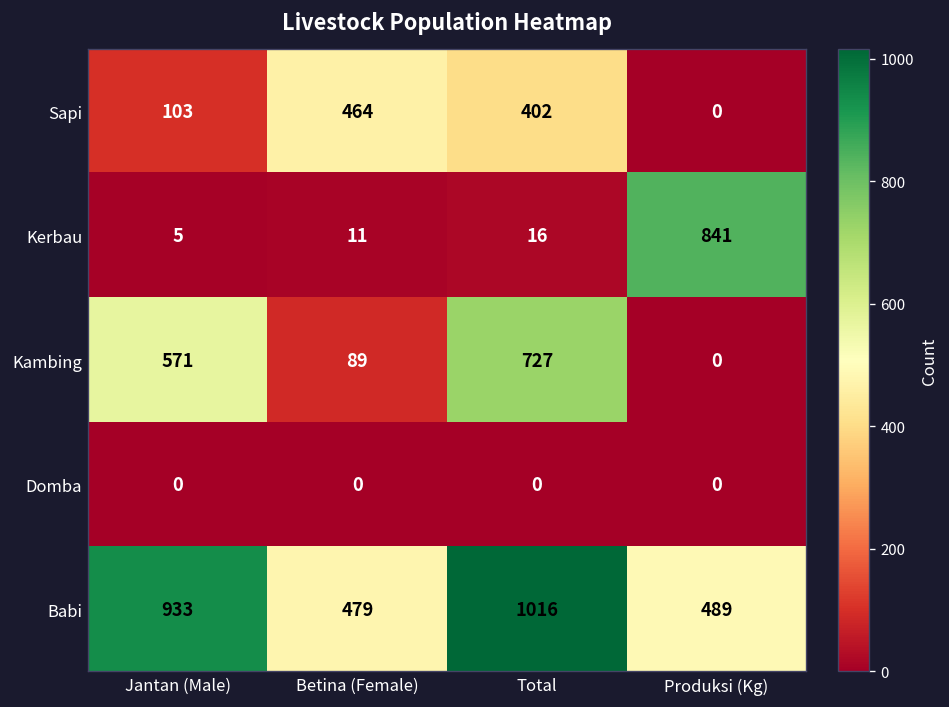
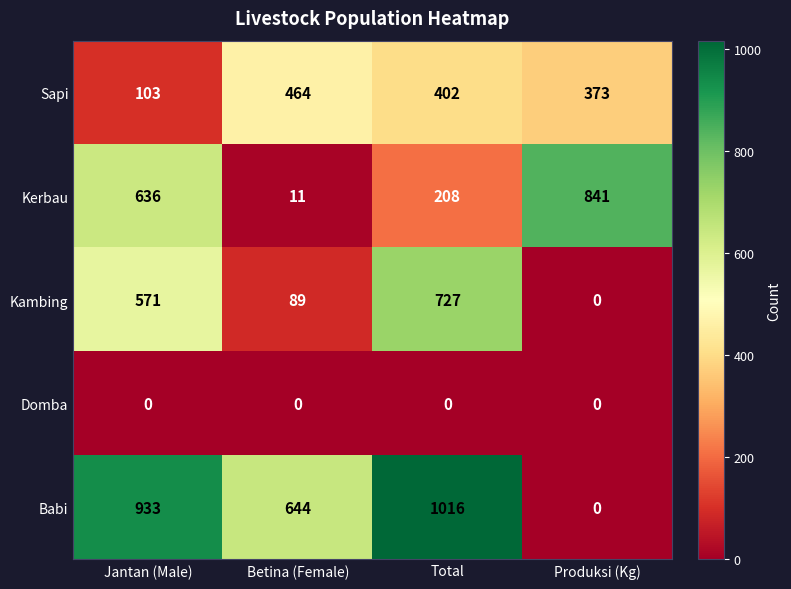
  {
    "Sapi": {
      "Jantan (Male)": 103,
      "Betina (Female)": 464,
      "Total": 402,
-     "Produksi (Kg)": 0
+     "Produksi (Kg)": 373
    },
    "Kerbau": {
-     "Jantan (Male)": 5,
+     "Jantan (Male)": 636,
      "Betina (Female)": 11,
-     "Total": 16,
+     "Total": 208,
      "Produksi (Kg)": 841
    },
    "Kambing": {
      "Jantan (Male)": 571,
      "Betina (Female)": 89,
      "Total": 727,
      "Produksi (Kg)": 0
    },
    "Domba": {
      "Jantan (Male)": 0,
      "Betina (Female)": 0,
      "Total": 0,
      "Produksi (Kg)": 0
    },
    "Babi": {
      "Jantan (Male)": 933,
-     "Betina (Female)": 479,
+     "Betina (Female)": 644,
      "Total": 1016,
-     "Produksi (Kg)": 489
+     "Produksi (Kg)": 0
    }
  }
